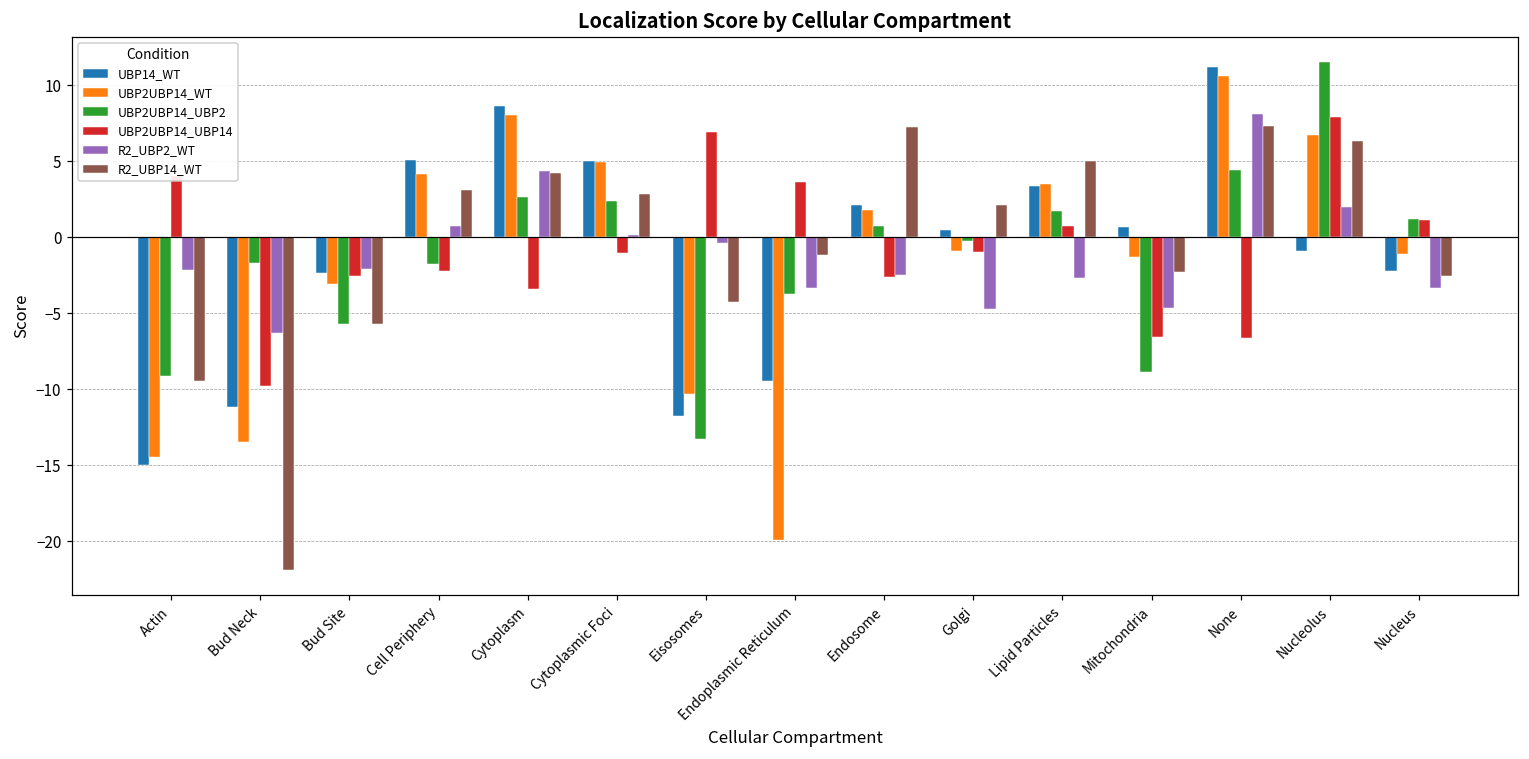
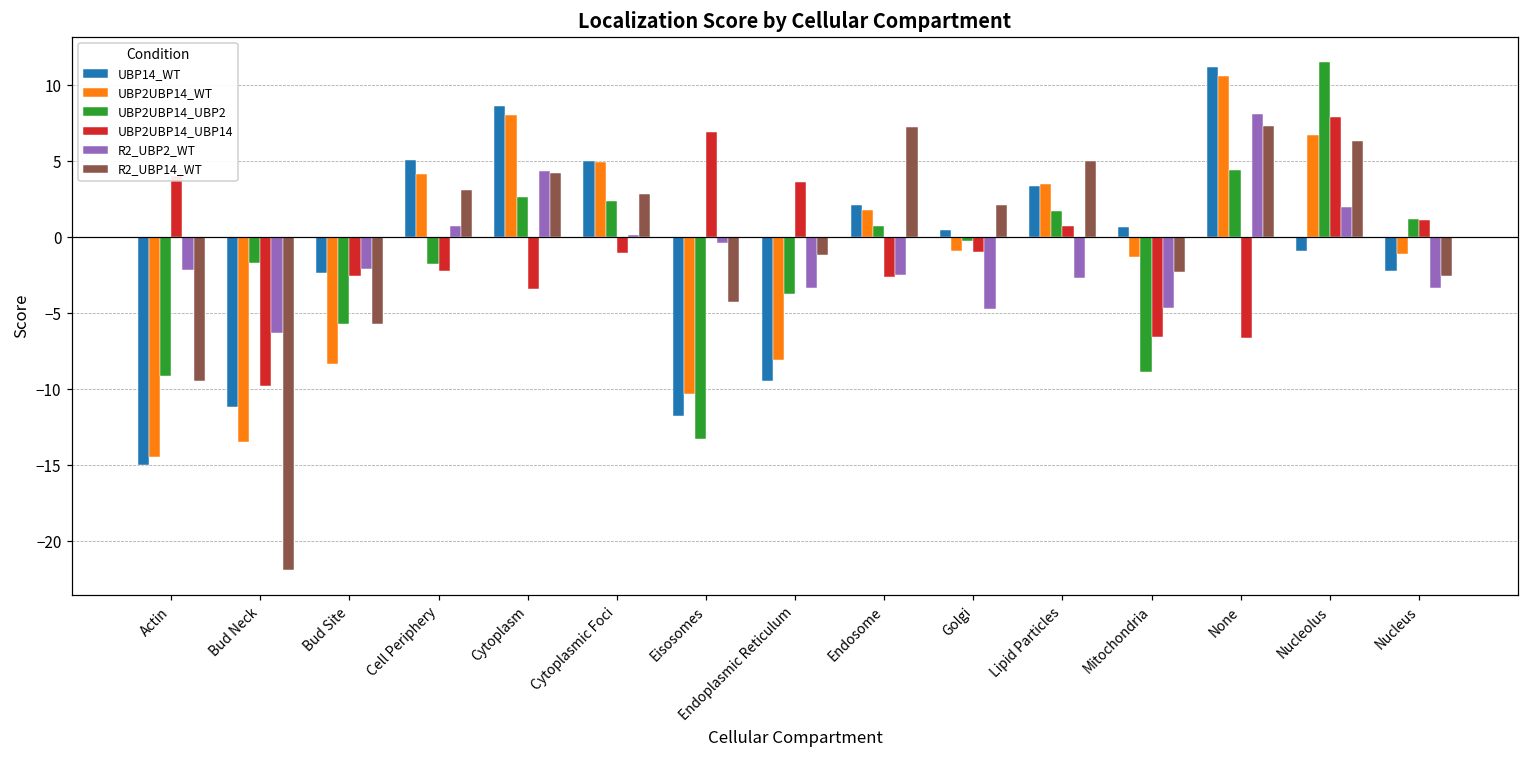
  {
    "UBP14_WT": {
      "Actin": -15.0,
      "Bud Neck": -11.2,
      "Bud Site": -2.3,
      "Cell Periphery": 5.0,
      "Cytoplasm": 8.6,
      "Cytoplasmic Foci": 5.0,
      "Eisosomes": -11.8,
      "Endoplasmic Reticulum": -9.5,
      "Endosome": 2.1,
      "Golgi": 0.5,
      "Lipid Particles": 3.4,
      "Mitochondria": 0.7,
      "None": 11.2,
      "Nucleolus": -0.9,
      "Nucleus": -2.2
    },
    "UBP2UBP14_WT": {
      "Actin": -14.5,
      "Bud Neck": -13.5,
-     "Bud Site": -3.1,
+     "Bud Site": -8.4,
      "Cell Periphery": 4.1,
      "Cytoplasm": 8.0,
      "Cytoplasmic Foci": 4.9,
      "Eisosomes": -10.3,
-     "Endoplasmic Reticulum": -19.9,
+     "Endoplasmic Reticulum": -8.1,
      "Endosome": 1.8,
      "Golgi": -0.9,
      "Lipid Particles": 3.5,
      "Mitochondria": -1.3,
      "None": 10.6,
      "Nucleolus": 6.7,
      "Nucleus": -1.1
    },
    "UBP2UBP14_UBP2": {
      "Actin": -9.1,
      "Bud Neck": -1.7,
      "Bud Site": -5.8,
      "Cell Periphery": -1.8,
      "Cytoplasm": 2.6,
      "Cytoplasmic Foci": 2.4,
      "Eisosomes": -13.3,
      "Endoplasmic Reticulum": -3.8,
      "Endosome": 0.7,
      "Golgi": -0.3,
      "Lipid Particles": 1.7,
      "Mitochondria": -8.9,
      "None": 4.4,
      "Nucleolus": 11.5,
      "Nucleus": 1.2
    },
    "UBP2UBP14_UBP14": {
      "Actin": 4.0,
      "Bud Neck": -9.8,
      "Bud Site": -2.6,
      "Cell Periphery": -2.2,
      "Cytoplasm": -3.4,
      "Cytoplasmic Foci": -1.1,
      "Eisosomes": 6.9,
      "Endoplasmic Reticulum": 3.6,
      "Endosome": -2.7,
      "Golgi": -1.0,
      "Lipid Particles": 0.7,
      "Mitochondria": -6.6,
      "None": -6.7,
      "Nucleolus": 7.9,
      "Nucleus": 1.1
    },
    "R2_UBP2_WT": {
      "Actin": -2.2,
      "Bud Neck": -6.3,
      "Bud Site": -2.1,
      "Cell Periphery": 0.7,
      "Cytoplasm": 4.3,
      "Eisosomes": -0.4,
      "Endoplasmic Reticulum": -3.4,
      "Endosome": -2.5,
      "Golgi": -4.8,
      "Lipid Particles": -2.7,
      "Mitochondria": -4.6,
      "None": 8.1,
      "Nucleolus": 2.0,
      "Nucleus": -3.3
    },
    "R2_UBP14_WT": {
      "Actin": -9.5,
      "Bud Neck": -21.9,
      "Bud Site": -5.7,
      "Cell Periphery": 3.1,
      "Cytoplasm": 4.2,
      "Cytoplasmic Foci": 2.8,
      "Eisosomes": -4.3,
      "Endoplasmic Reticulum": -1.2,
      "Endosome": 7.3,
      "Golgi": 2.1,
      "Lipid Particles": 5.0,
      "Mitochondria": -2.3,
      "None": 7.3,
      "Nucleolus": 6.3,
      "Nucleus": -2.6
    }
  }
